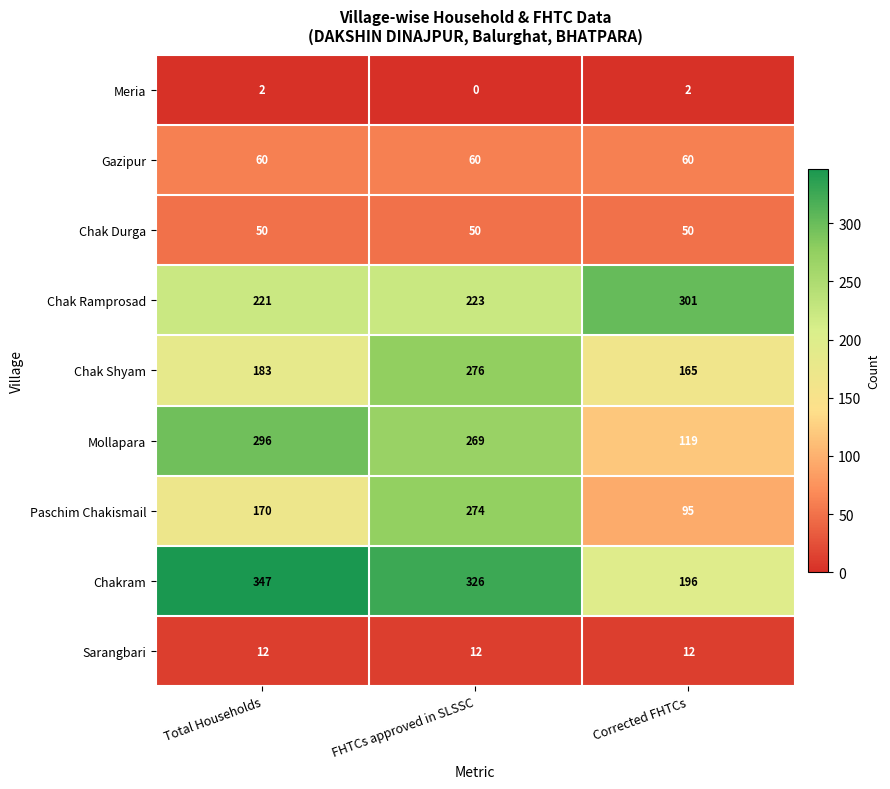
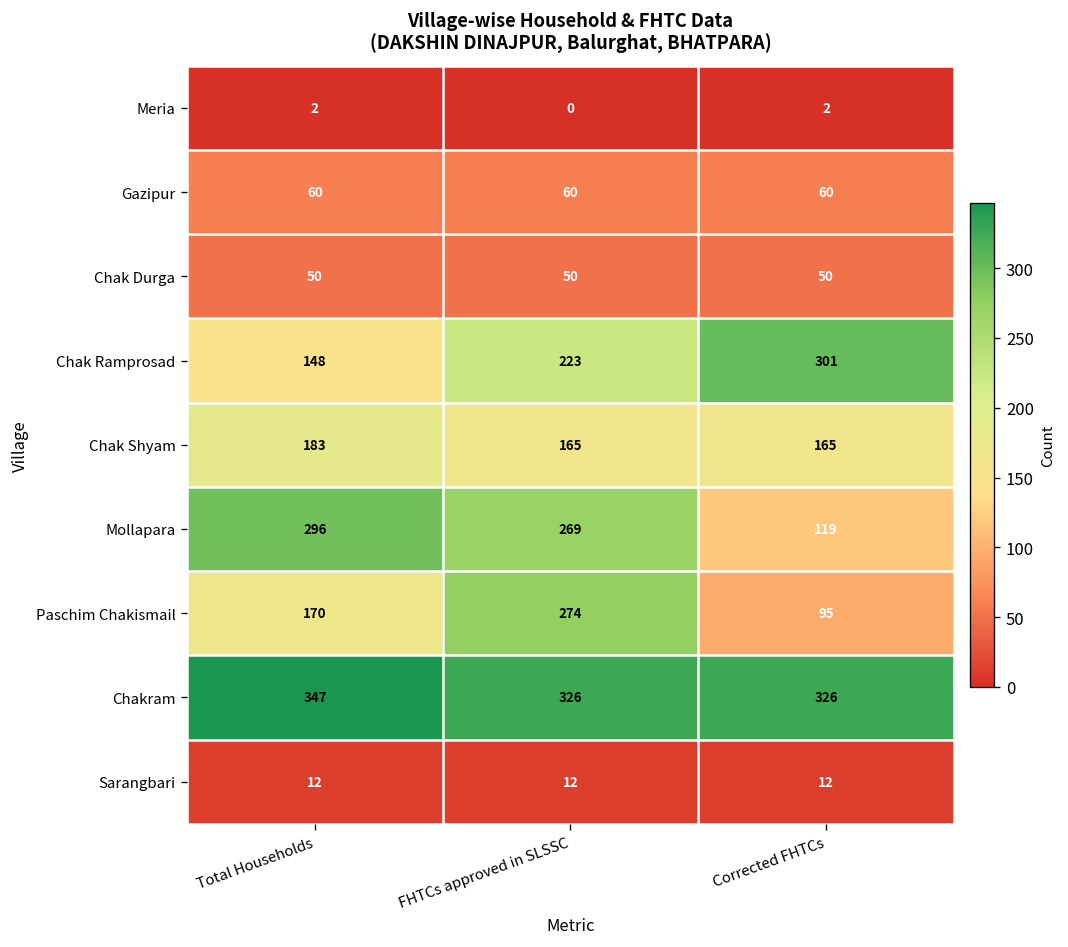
  {
    "Meria": {
      "Total Households": 2,
      "FHTCs approved in SLSSC": 0,
      "Corrected FHTCs": 2
    },
    "Gazipur": {
      "Total Households": 60,
      "FHTCs approved in SLSSC": 60,
      "Corrected FHTCs": 60
    },
    "Chak Durga": {
      "Total Households": 50,
      "FHTCs approved in SLSSC": 50,
      "Corrected FHTCs": 50
    },
    "Chak Ramprosad": {
-     "Total Households": 221,
+     "Total Households": 148,
      "FHTCs approved in SLSSC": 223,
      "Corrected FHTCs": 301
    },
    "Chak Shyam": {
      "Total Households": 183,
-     "FHTCs approved in SLSSC": 276,
+     "FHTCs approved in SLSSC": 165,
      "Corrected FHTCs": 165
    },
    "Mollapara": {
      "Total Households": 296,
      "FHTCs approved in SLSSC": 269,
      "Corrected FHTCs": 119
    },
    "Paschim Chakismail": {
      "Total Households": 170,
      "FHTCs approved in SLSSC": 274,
      "Corrected FHTCs": 95
    },
    "Chakram": {
      "Total Households": 347,
      "FHTCs approved in SLSSC": 326,
-     "Corrected FHTCs": 196
+     "Corrected FHTCs": 326
    },
    "Sarangbari": {
      "Total Households": 12,
      "FHTCs approved in SLSSC": 12,
      "Corrected FHTCs": 12
    }
  }
